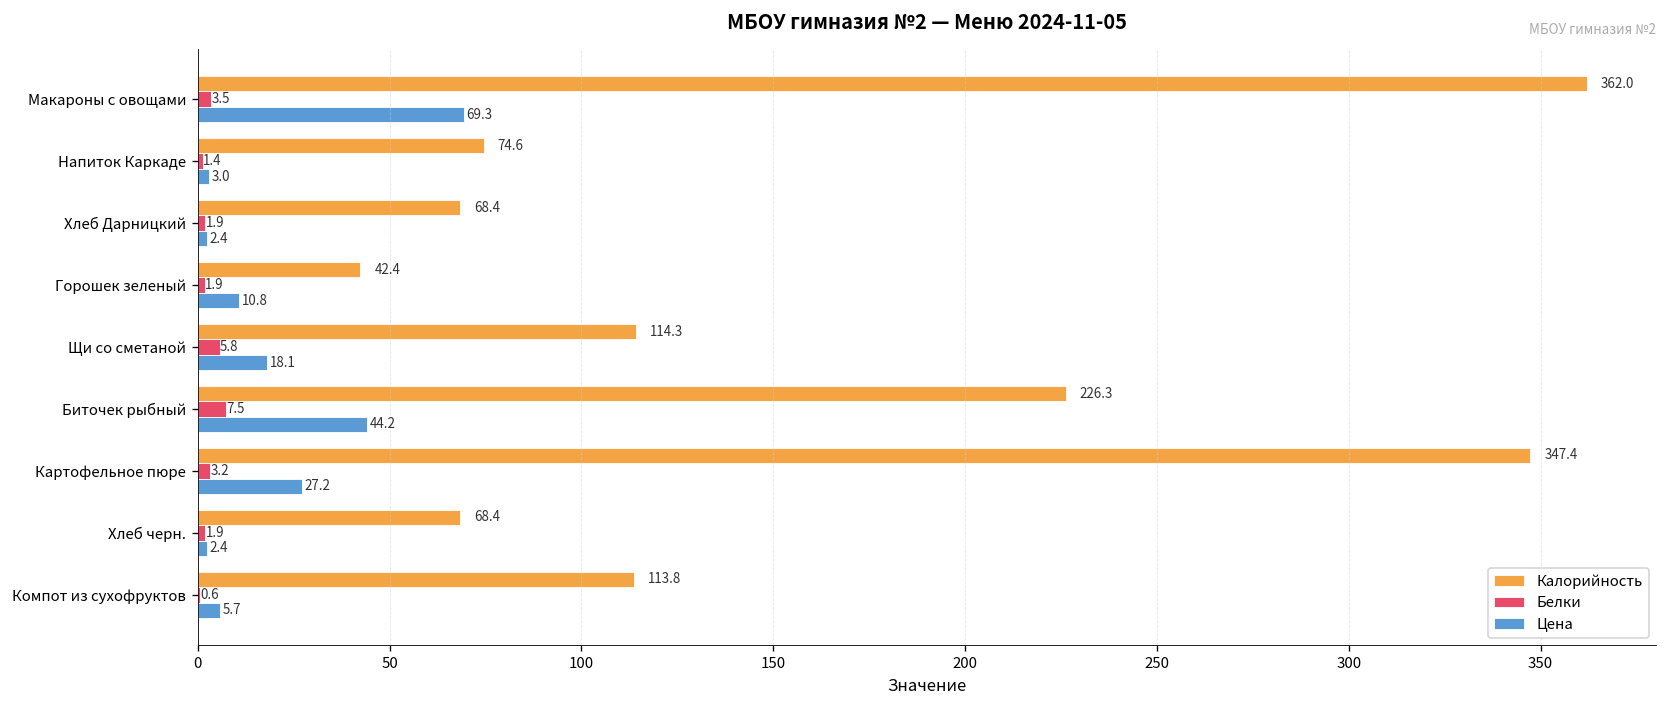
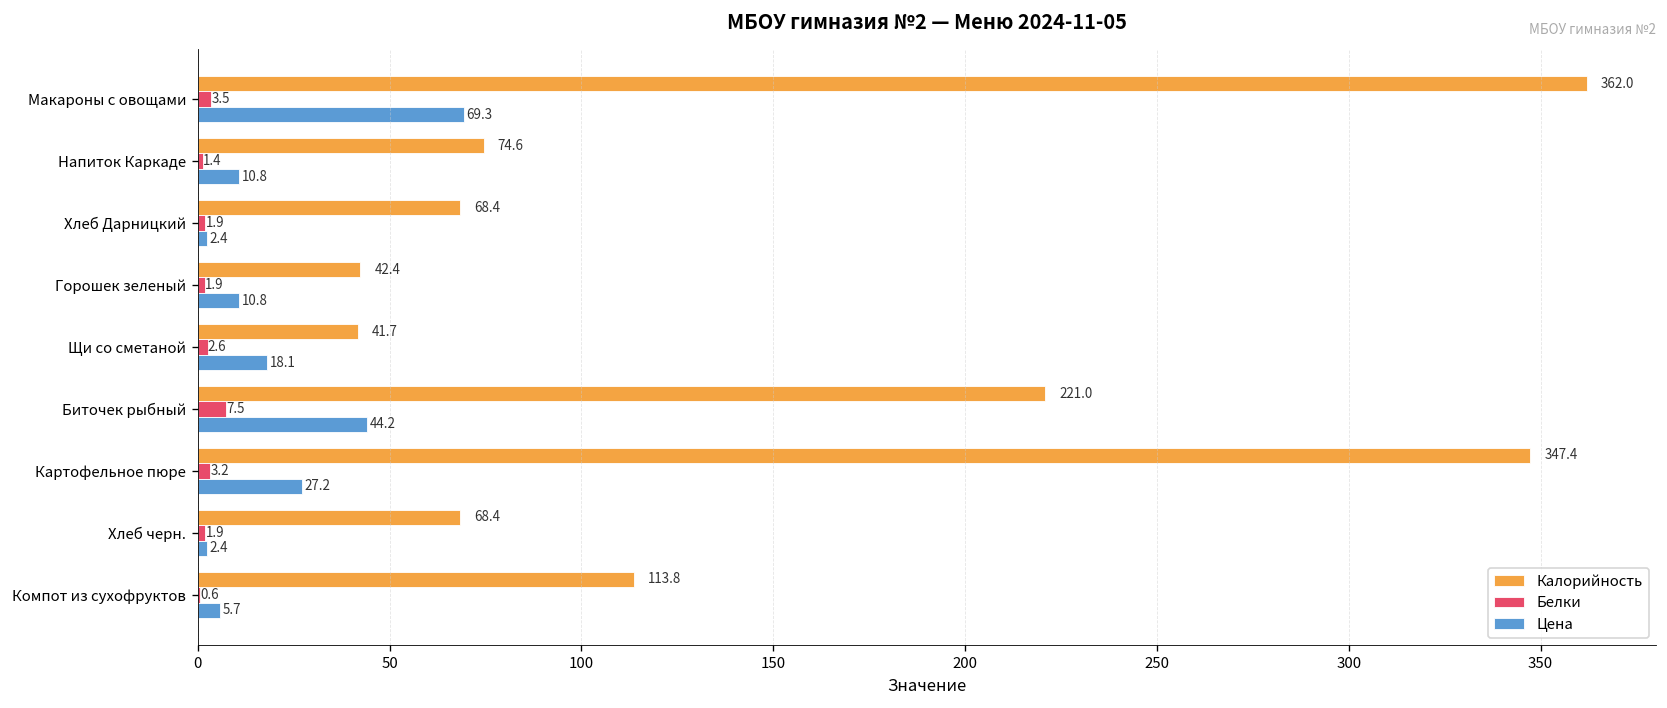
  {
    "Калорийность": {
      "Макароны с овощами": 362.0,
      "Напиток Каркаде": 74.6,
      "Хлеб Дарницкий": 68.4,
      "Горошек зеленый": 42.4,
-     "Щи со сметаной": 114.3,
-     "Биточек рыбный": 226.3,
+     "Щи со сметаной": 41.7,
+     "Биточек рыбный": 221.0,
      "Картофельное пюре": 347.4,
      "Хлеб черн.": 68.4,
      "Компот из сухофруктов": 113.8
    },
    "Белки": {
      "Макароны с овощами": 3.5,
      "Напиток Каркаде": 1.4,
      "Хлеб Дарницкий": 1.9,
      "Горошек зеленый": 1.9,
-     "Щи со сметаной": 5.8,
+     "Щи со сметаной": 2.6,
      "Биточек рыбный": 7.5,
      "Картофельное пюре": 3.2,
      "Хлеб черн.": 1.9,
      "Компот из сухофруктов": 0.6
    },
    "Цена": {
      "Макароны с овощами": 69.3,
-     "Напиток Каркаде": 3.0,
+     "Напиток Каркаде": 10.8,
      "Хлеб Дарницкий": 2.4,
      "Горошек зеленый": 10.8,
      "Щи со сметаной": 18.1,
      "Биточек рыбный": 44.2,
      "Картофельное пюре": 27.2,
      "Хлеб черн.": 2.4,
      "Компот из сухофруктов": 5.7
    }
  }
